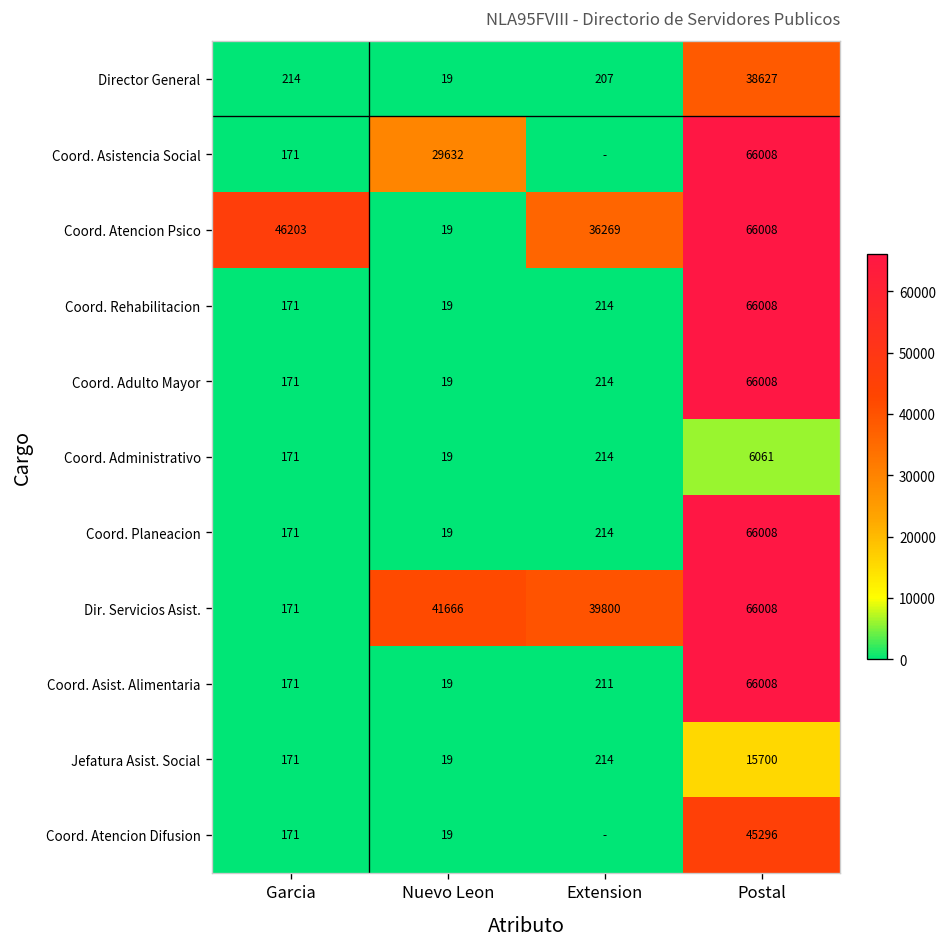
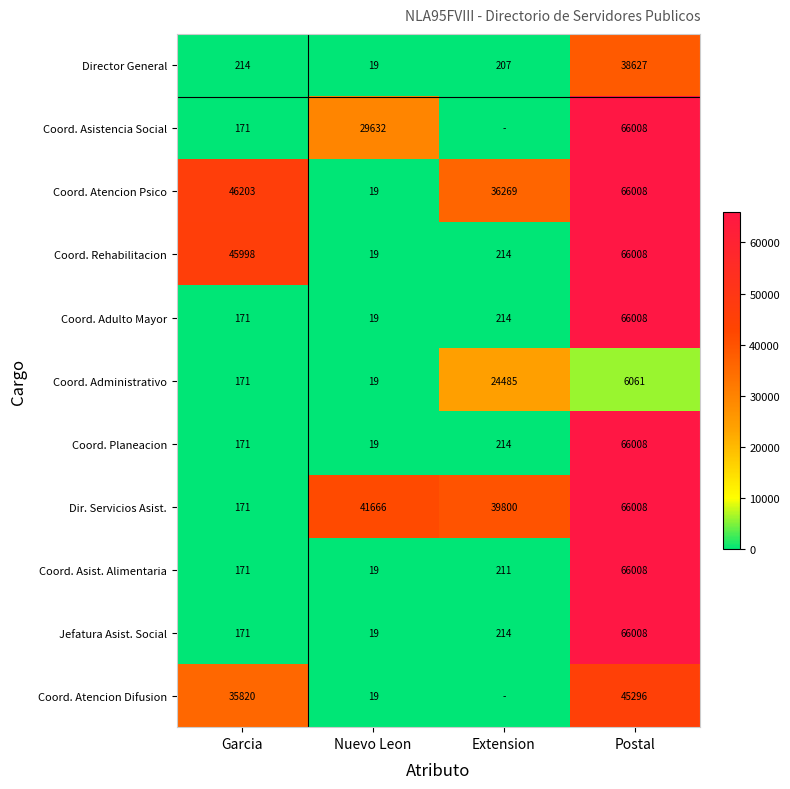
  {
    "Director General": {
      "Garcia": 214,
      "Nuevo Leon": 19,
      "Extension": 207,
      "Postal": 38627
    },
    "Coord. Asistencia Social": {
      "Garcia": 171,
      "Nuevo Leon": 29632,
      "Postal": 66008
    },
    "Coord. Atencion Psico": {
      "Garcia": 46203,
      "Nuevo Leon": 19,
      "Extension": 36269,
      "Postal": 66008
    },
    "Coord. Rehabilitacion": {
-     "Garcia": 171,
+     "Garcia": 45998,
      "Nuevo Leon": 19,
      "Extension": 214,
      "Postal": 66008
    },
    "Coord. Adulto Mayor": {
      "Garcia": 171,
      "Nuevo Leon": 19,
      "Extension": 214,
      "Postal": 66008
    },
    "Coord. Administrativo": {
      "Garcia": 171,
      "Nuevo Leon": 19,
-     "Extension": 214,
+     "Extension": 24485,
      "Postal": 6061
    },
    "Coord. Planeacion": {
      "Garcia": 171,
      "Nuevo Leon": 19,
      "Extension": 214,
      "Postal": 66008
    },
    "Dir. Servicios Asist.": {
      "Garcia": 171,
      "Nuevo Leon": 41666,
      "Extension": 39800,
      "Postal": 66008
    },
    "Coord. Asist. Alimentaria": {
      "Garcia": 171,
      "Nuevo Leon": 19,
      "Extension": 211,
      "Postal": 66008
    },
    "Jefatura Asist. Social": {
      "Garcia": 171,
      "Nuevo Leon": 19,
      "Extension": 214,
-     "Postal": 15700
+     "Postal": 66008
    },
    "Coord. Atencion Difusion": {
-     "Garcia": 171,
+     "Garcia": 35820,
      "Nuevo Leon": 19,
      "Postal": 45296
    }
  }
